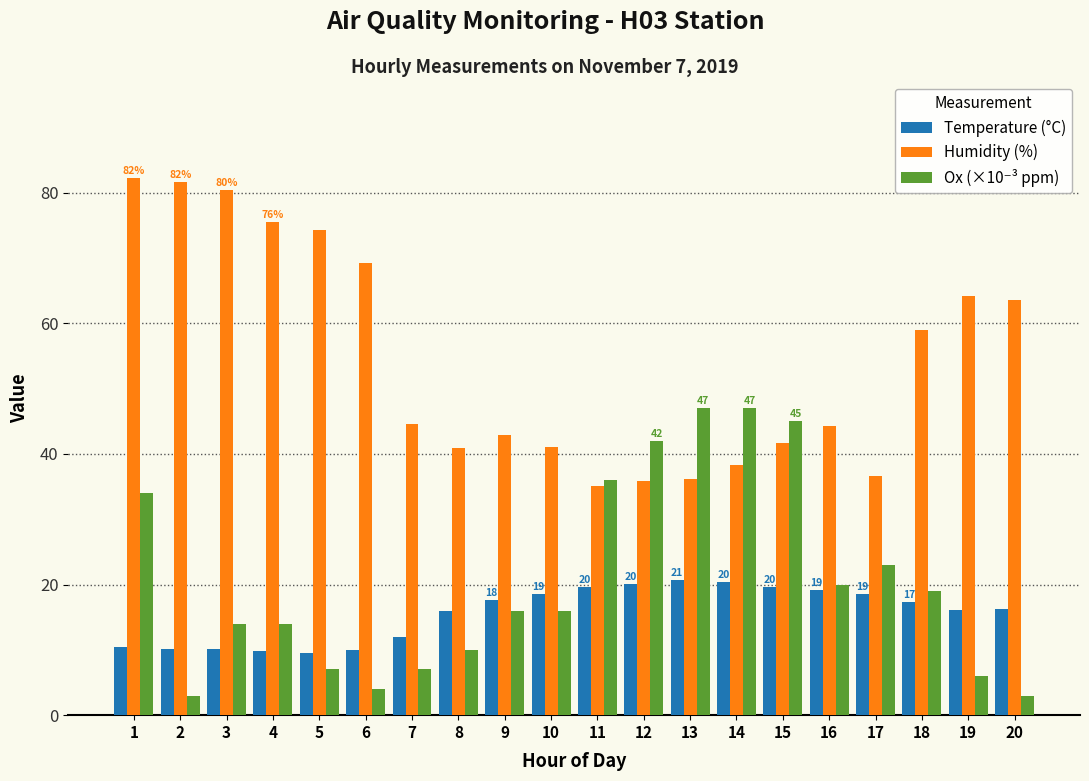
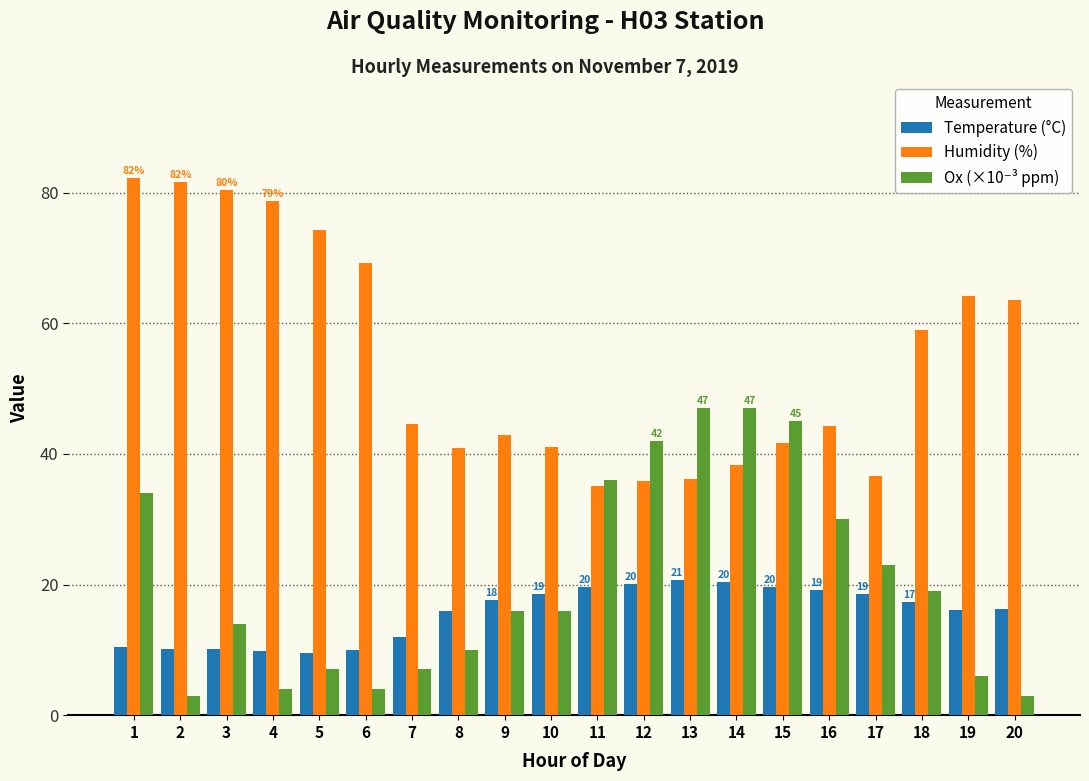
  {
    "Temperature (°C)": {
      "9": "18",
      "10": "19",
      "11": "20",
      "12": "20",
      "13": "21",
      "14": "20",
      "15": "20",
      "16": "19",
      "17": "19",
      "18": "17"
    },
    "Humidity (%)": {
      "1": "82%",
      "2": "82%",
      "3": "80%",
-     "4": "76%"
+     "4": "79%"
    },
    "Ox (×10⁻³ ppm)": {
      "1": "34",
      "2": "3",
      "3": "14",
-     "4": "14",
+     "4": "4",
      "5": "7",
      "6": "4",
      "7": "7",
      "8": "10",
      "9": "16",
      "10": "16",
      "11": "36",
-     "16": "20",
+     "16": "30",
      "17": "23",
      "18": "19",
      "19": "6",
      "20": "3"
    }
  }
